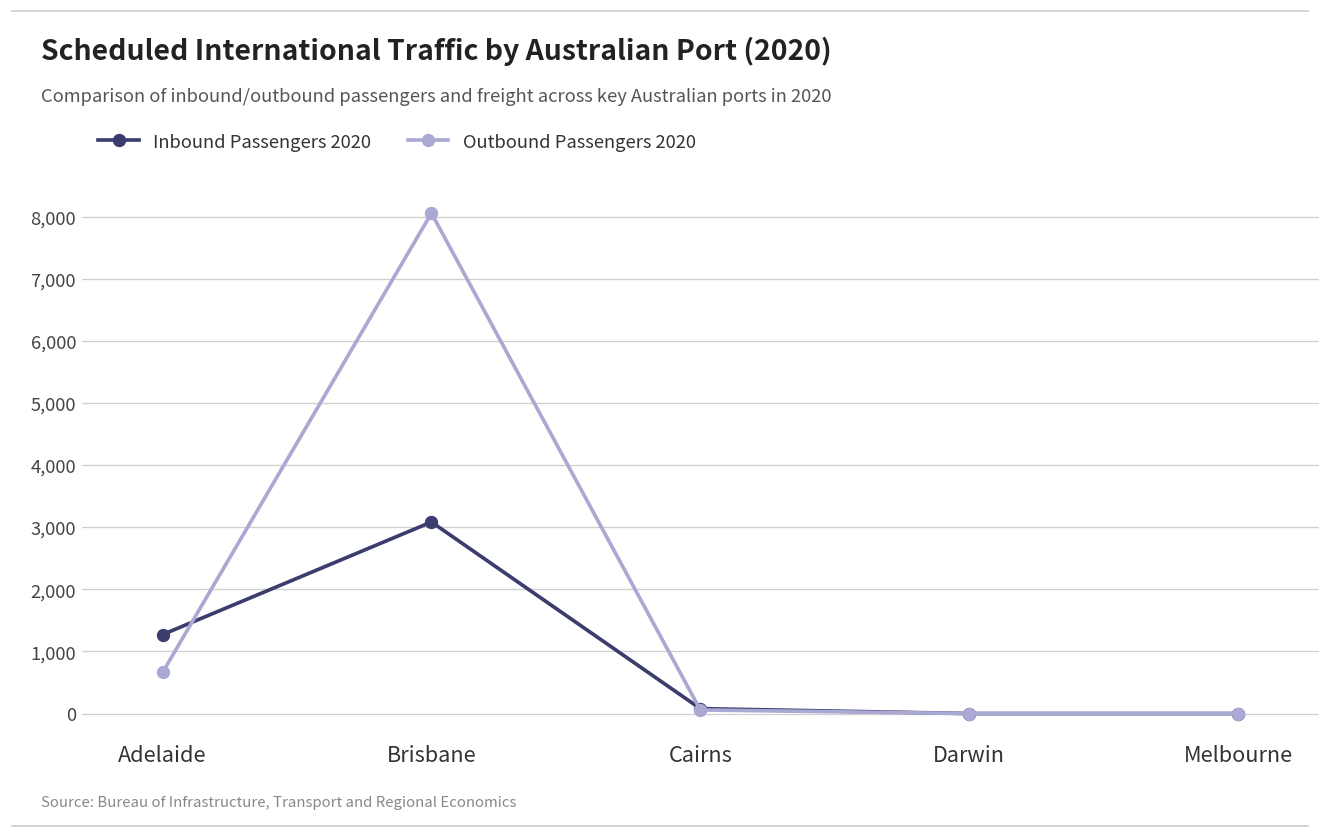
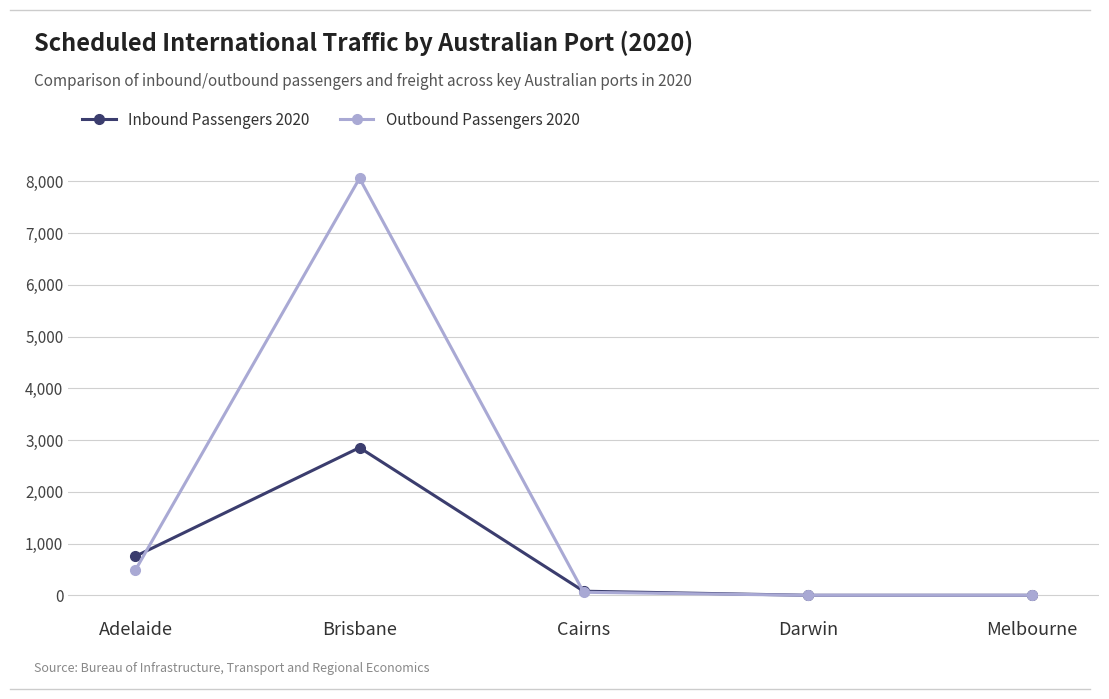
  {
    "Inbound Passengers 2020": {
-     "Adelaide": "1,300",
-     "Brisbane": "3,100"
+     "Adelaide": "800",
+     "Brisbane": "2,900"
    },
    "Outbound Passengers 2020": {
-     "Adelaide": "700",
+     "Adelaide": "500",
      "Brisbane": "8,100"
    }
  }
